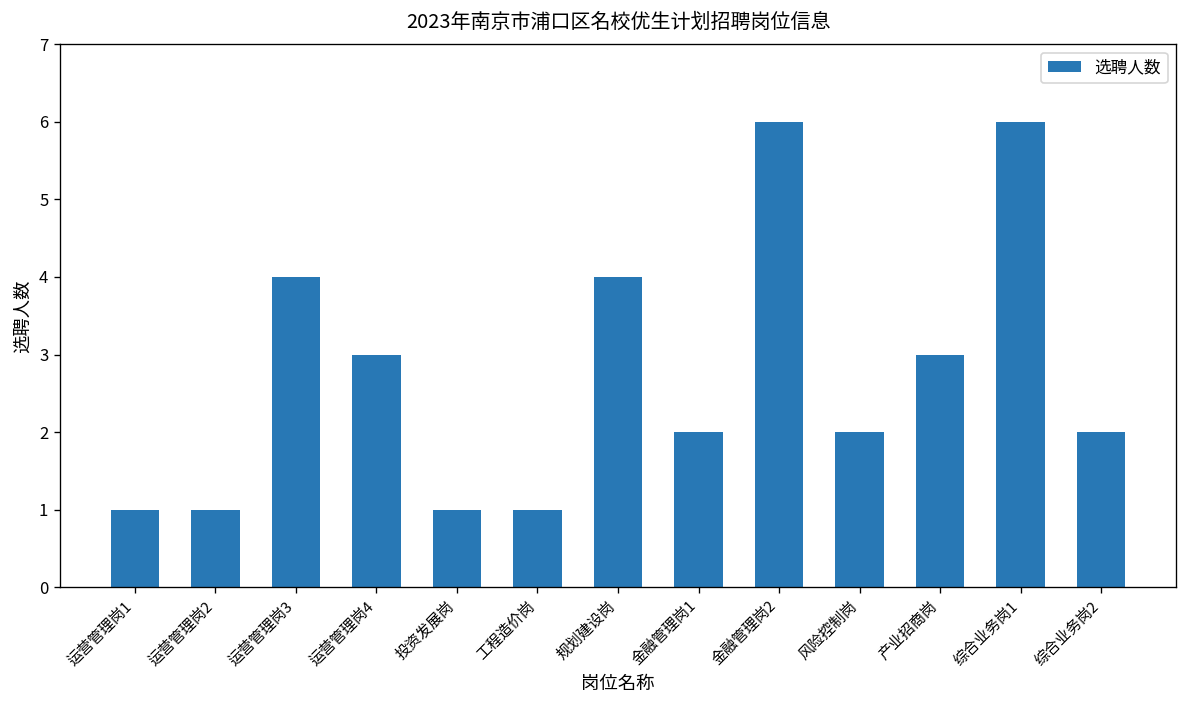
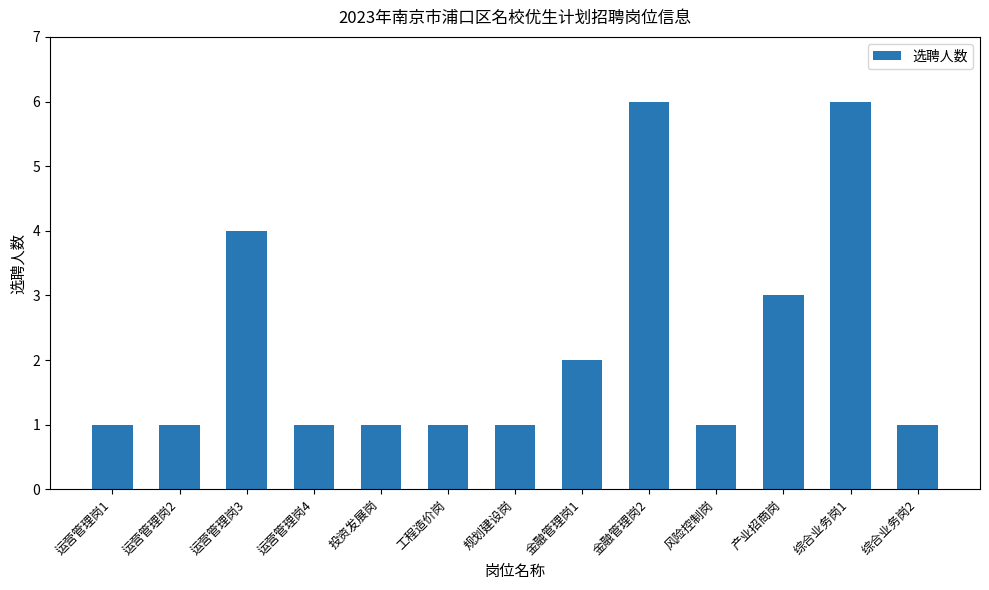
  {
    "运营管理岗1": 1,
    "运营管理岗2": 1,
    "运营管理岗3": 4,
-   "运营管理岗4": 3,
+   "运营管理岗4": 1,
    "投资发展岗": 1,
    "工程造价岗": 1,
-   "规划建设岗": 4,
+   "规划建设岗": 1,
    "金融管理岗1": 2,
    "金融管理岗2": 6,
-   "风险控制岗": 2,
+   "风险控制岗": 1,
    "产业招商岗": 3,
    "综合业务岗1": 6,
-   "综合业务岗2": 2
+   "综合业务岗2": 1
  }
